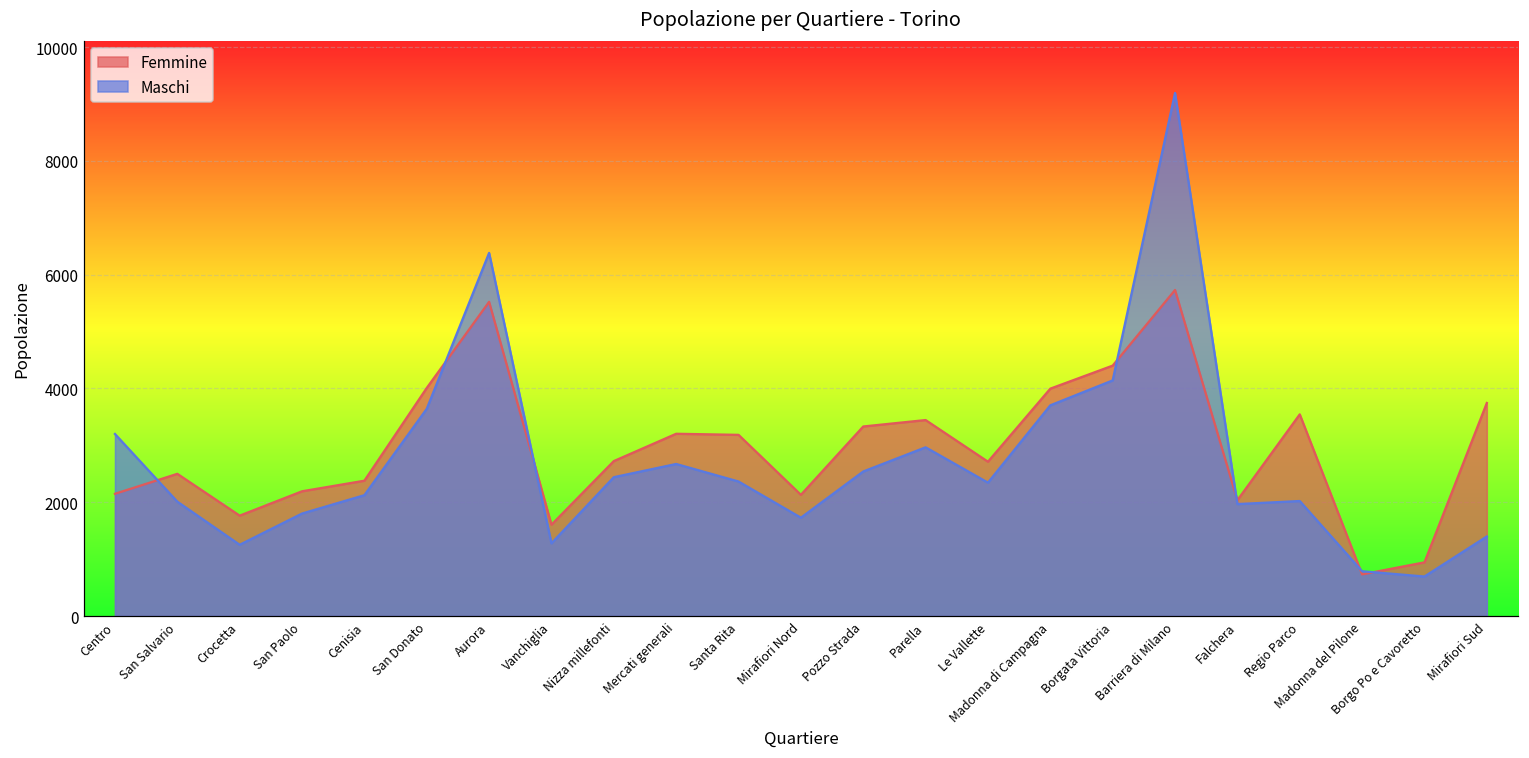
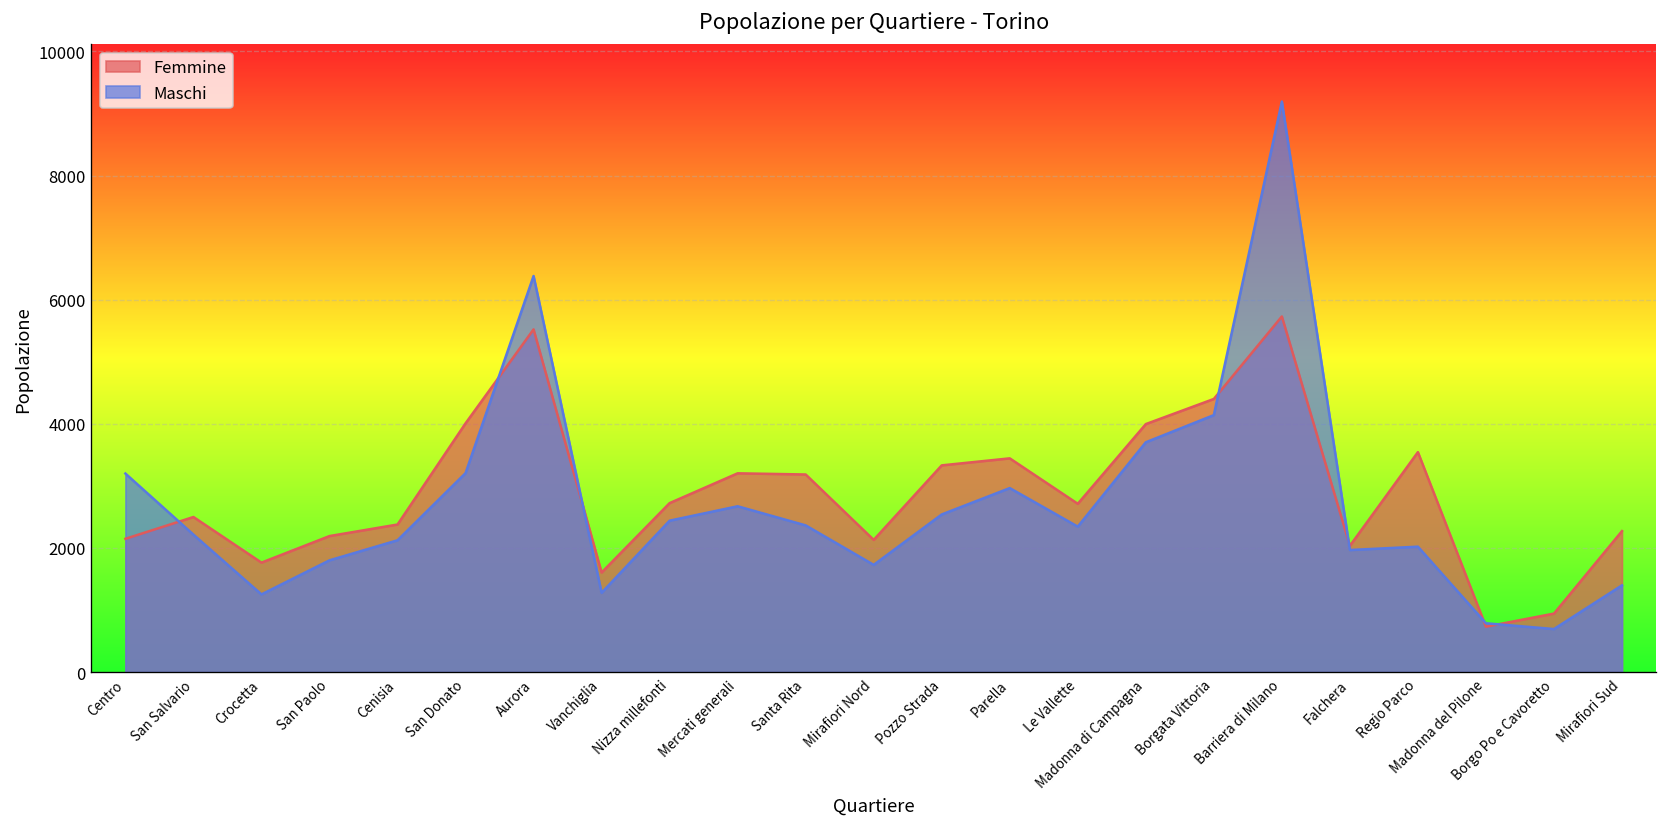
  {
    "Femmine": {
      "Centro": 2100,
      "San Salvario": 2500,
      "Crocetta": 1800,
      "San Paolo": 2200,
      "Cenisia": 2400,
      "San Donato": 4000,
      "Aurora": 5500,
      "Vanchiglia": 1600,
      "Nizza millefonti": 2700,
      "Mercati generali": 3200,
      "Santa Rita": 3200,
      "Mirafiori Nord": 2100,
      "Pozzo Strada": 3300,
      "Parella": 3400,
      "Le Vallette": 2700,
      "Madonna di Campagna": 4000,
      "Borgata Vittoria": 4400,
      "Barriera di Milano": 5700,
      "Falchera": 2000,
      "Regio Parco": 3500,
      "Madonna del Pilone": 700,
      "Borgo Po e Cavoretto": 900,
-     "Mirafiori Sud": 3700
+     "Mirafiori Sud": 2300
    },
    "Maschi": {
      "Centro": 3200,
-     "San Salvario": 2000,
+     "San Salvario": 2200,
      "Crocetta": 1300,
      "San Paolo": 1800,
      "Cenisia": 2100,
-     "San Donato": 3600,
+     "San Donato": 3200,
      "Aurora": 6400,
      "Vanchiglia": 1300,
      "Nizza millefonti": 2400,
      "Mercati generali": 2700,
      "Santa Rita": 2400,
      "Mirafiori Nord": 1700,
      "Pozzo Strada": 2500,
      "Parella": 3000,
      "Le Vallette": 2300,
      "Madonna di Campagna": 3700,
      "Borgata Vittoria": 4100,
      "Barriera di Milano": 9200,
      "Falchera": 2000,
      "Regio Parco": 2000,
      "Madonna del Pilone": 800,
      "Borgo Po e Cavoretto": 700,
      "Mirafiori Sud": 1400
    }
  }
